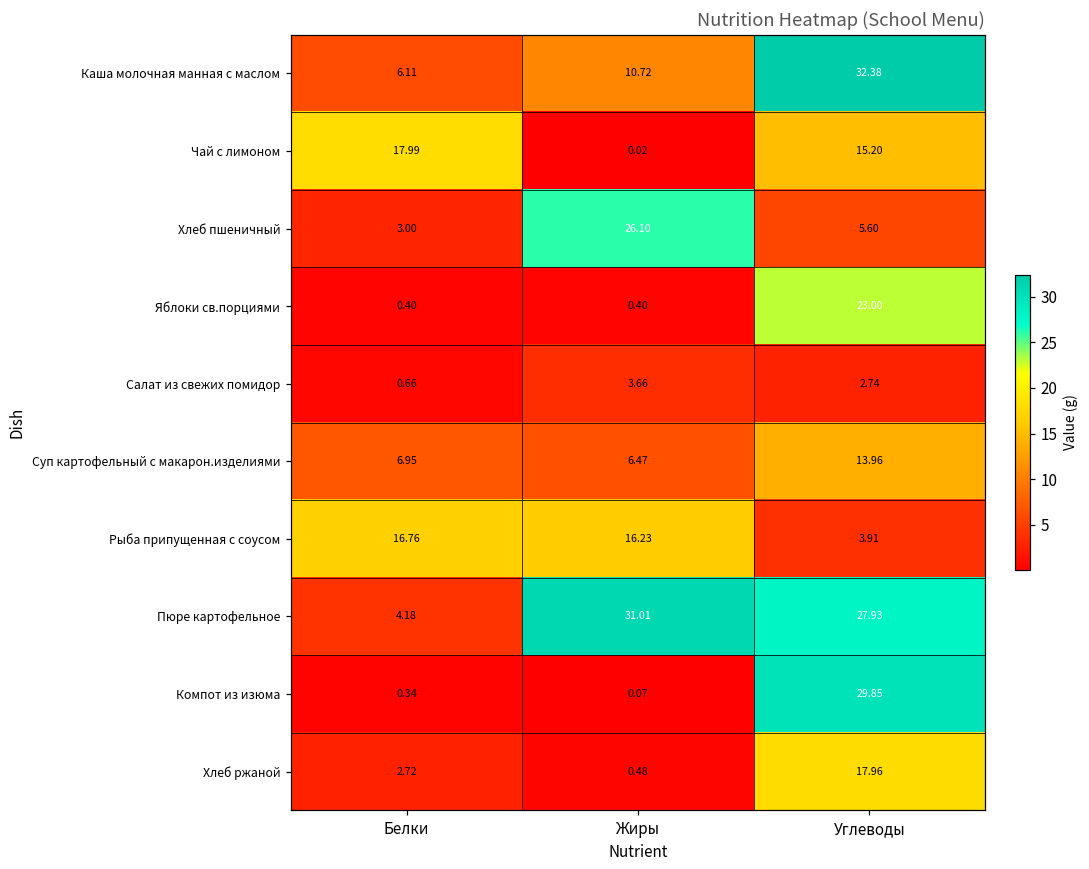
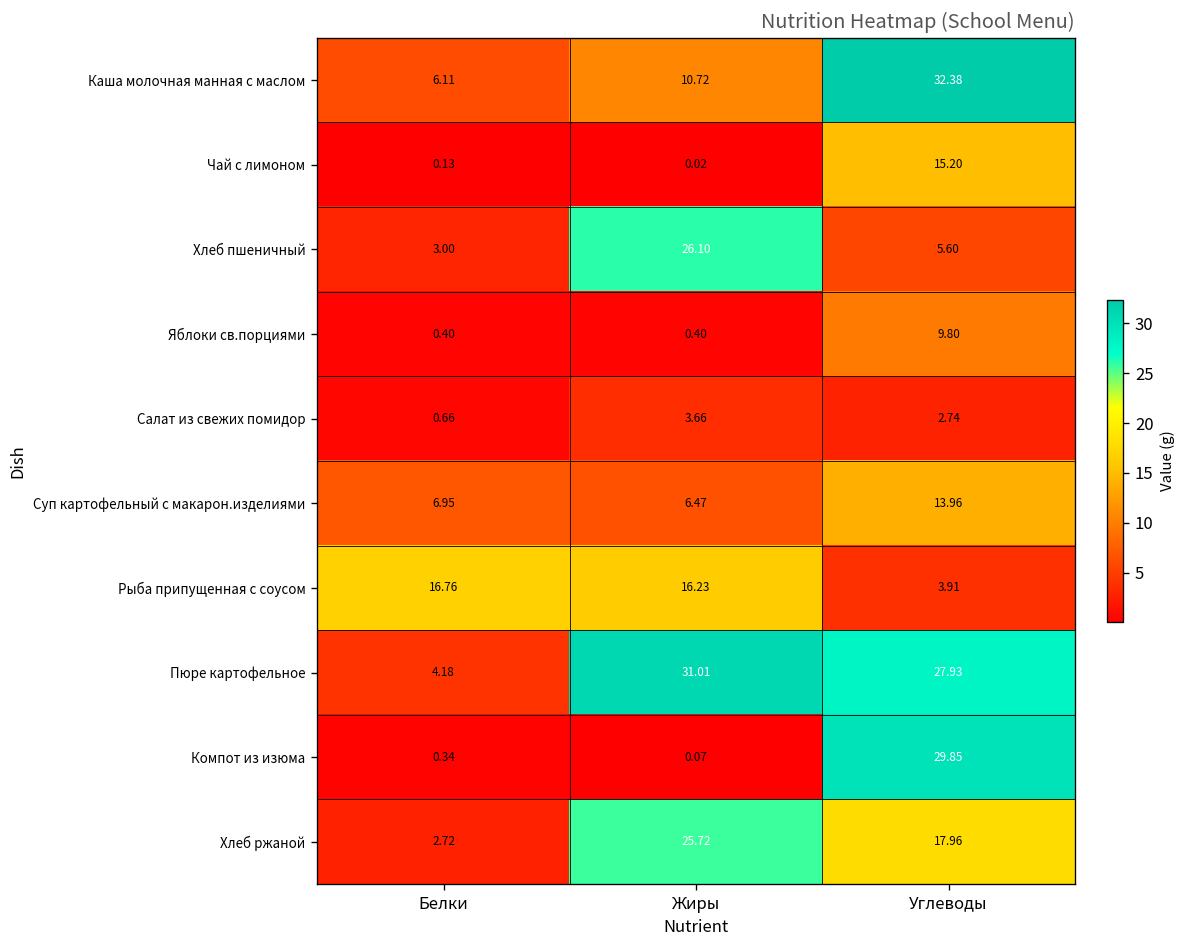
  {
    "Каша молочная манная с маслом": {
      "Белки": 6.11,
      "Жиры": 10.72,
      "Углеводы": 32.38
    },
    "Чай с лимоном": {
-     "Белки": 17.99,
+     "Белки": 0.13,
      "Жиры": 0.02,
      "Углеводы": 15.20
    },
    "Хлеб пшеничный": {
      "Белки": 3.00,
      "Жиры": 26.10,
      "Углеводы": 5.60
    },
    "Яблоки св.порциями": {
      "Белки": 0.40,
      "Жиры": 0.40,
-     "Углеводы": 23.00
+     "Углеводы": 9.80
    },
    "Салат из свежих помидор": {
      "Белки": 0.66,
      "Жиры": 3.66,
      "Углеводы": 2.74
    },
    "Суп картофельный с макарон.изделиями": {
      "Белки": 6.95,
      "Жиры": 6.47,
      "Углеводы": 13.96
    },
    "Рыба припущенная с соусом": {
      "Белки": 16.76,
      "Жиры": 16.23,
      "Углеводы": 3.91
    },
    "Пюре картофельное": {
      "Белки": 4.18,
      "Жиры": 31.01,
      "Углеводы": 27.93
    },
    "Компот из изюма": {
      "Белки": 0.34,
      "Жиры": 0.07,
      "Углеводы": 29.85
    },
    "Хлеб ржаной": {
      "Белки": 2.72,
-     "Жиры": 0.48,
+     "Жиры": 25.72,
      "Углеводы": 17.96
    }
  }
